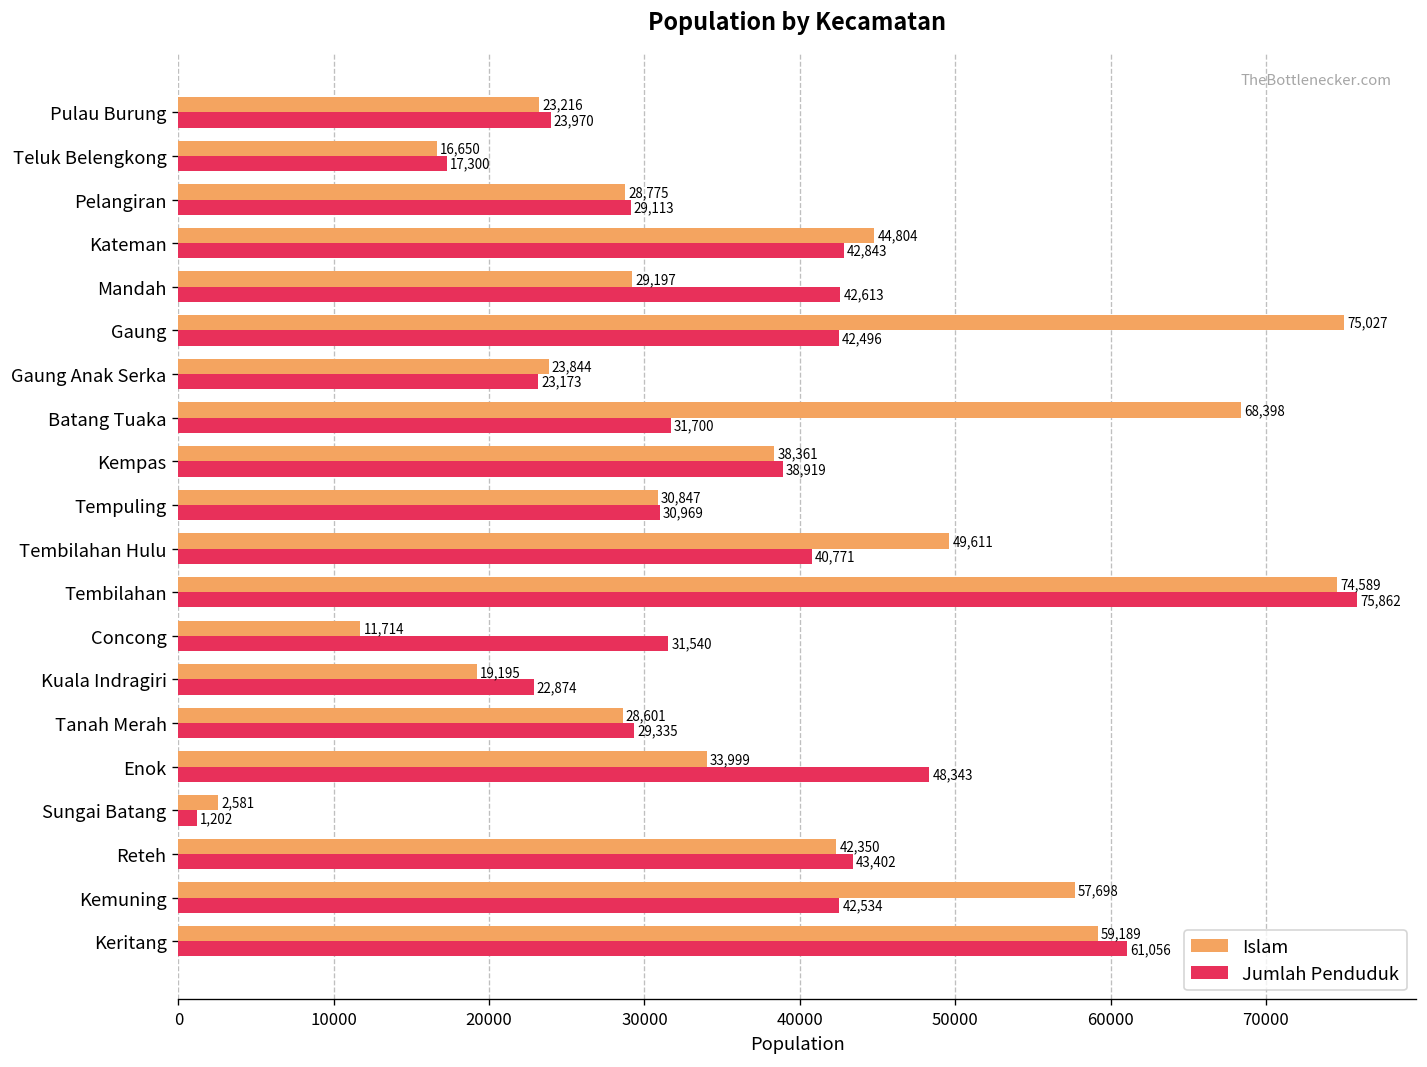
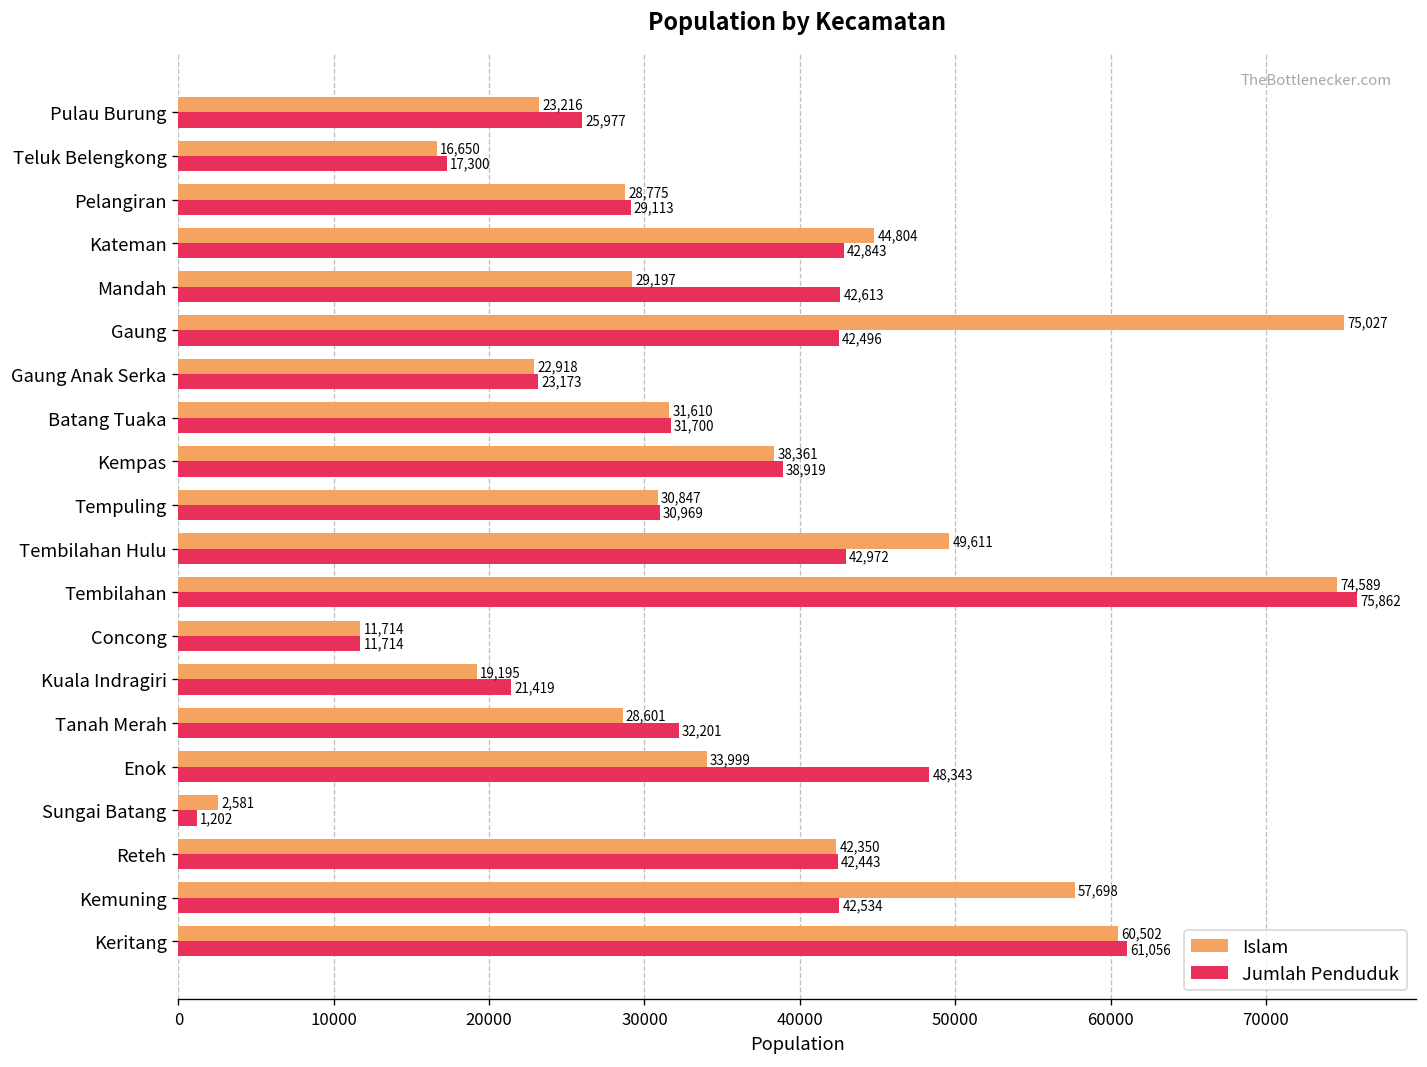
  {
    "Islam": {
      "Pulau Burung": "23,216",
      "Teluk Belengkong": "16,650",
      "Pelangiran": "28,775",
      "Kateman": "44,804",
      "Mandah": "29,197",
      "Gaung": "75,027",
-     "Gaung Anak Serka": "23,844",
-     "Batang Tuaka": "68,398",
+     "Gaung Anak Serka": "22,918",
+     "Batang Tuaka": "31,610",
      "Kempas": "38,361",
      "Tempuling": "30,847",
      "Tembilahan Hulu": "49,611",
      "Tembilahan": "74,589",
      "Concong": "11,714",
      "Kuala Indragiri": "19,195",
      "Tanah Merah": "28,601",
      "Enok": "33,999",
      "Sungai Batang": "2,581",
      "Reteh": "42,350",
      "Kemuning": "57,698",
-     "Keritang": "59,189"
+     "Keritang": "60,502"
    },
    "Jumlah Penduduk": {
-     "Pulau Burung": "23,970",
+     "Pulau Burung": "25,977",
      "Teluk Belengkong": "17,300",
      "Pelangiran": "29,113",
      "Kateman": "42,843",
      "Mandah": "42,613",
      "Gaung": "42,496",
      "Gaung Anak Serka": "23,173",
      "Batang Tuaka": "31,700",
      "Kempas": "38,919",
      "Tempuling": "30,969",
-     "Tembilahan Hulu": "40,771",
+     "Tembilahan Hulu": "42,972",
      "Tembilahan": "75,862",
-     "Concong": "31,540",
-     "Kuala Indragiri": "22,874",
-     "Tanah Merah": "29,335",
+     "Concong": "11,714",
+     "Kuala Indragiri": "21,419",
+     "Tanah Merah": "32,201",
      "Enok": "48,343",
      "Sungai Batang": "1,202",
-     "Reteh": "43,402",
+     "Reteh": "42,443",
      "Kemuning": "42,534",
      "Keritang": "61,056"
    }
  }
